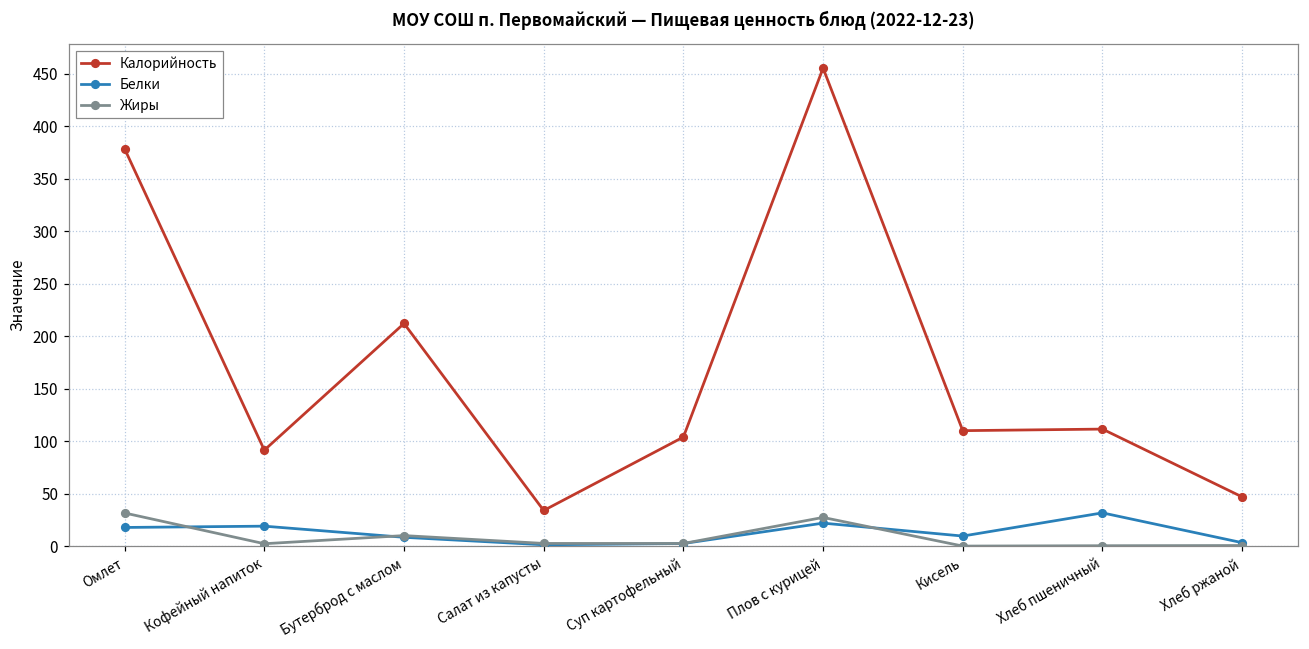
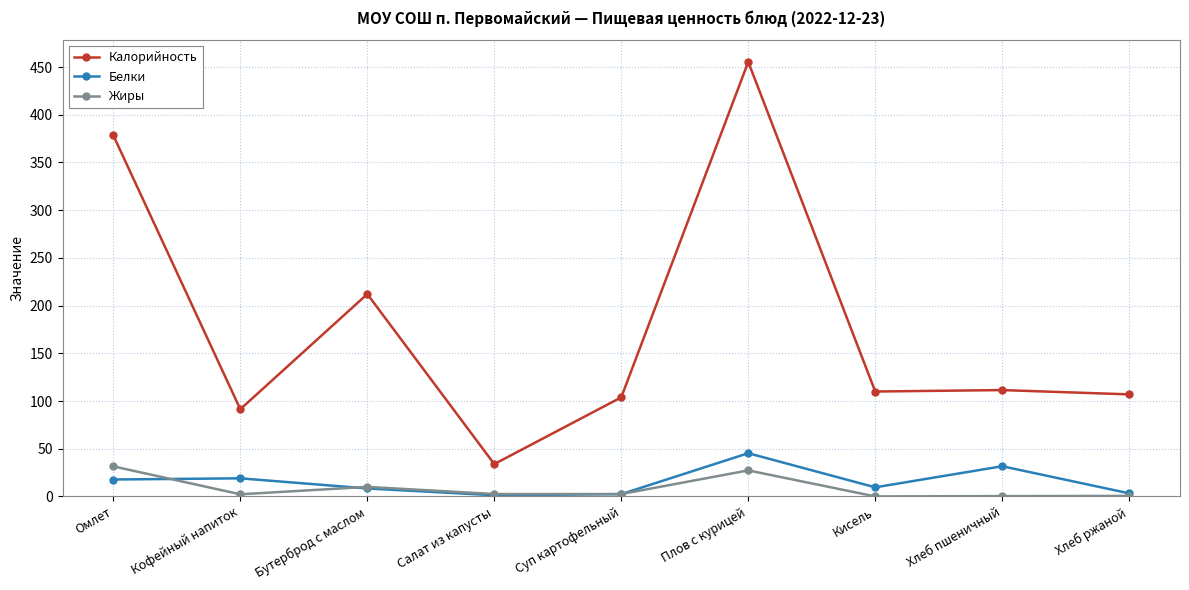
  {
    "Калорийность": {
      "Омлет": 380,
      "Кофейный напиток": 90,
      "Бутерброд с маслом": 210,
      "Салат из капусты": 30,
      "Суп картофельный": 100,
      "Плов с курицей": 460,
      "Кисель": 110,
      "Хлеб пшеничный": 110,
-     "Хлеб ржаной": 50
+     "Хлеб ржаной": 110
    },
    "Белки": {
      "Омлет": 20,
      "Кофейный напиток": 20,
-     "Плов с курицей": 20,
+     "Плов с курицей": 50,
      "Кисель": 10,
      "Хлеб пшеничный": 30,
      "Хлеб ржаной": 0
    },
    "Жиры": {
      "Омлет": 30,
      "Кофейный напиток": 0,
      "Плов с курицей": 30,
      "Кисель": 0,
      "Хлеб пшеничный": 0,
      "Хлеб ржаной": 0
    }
  }
